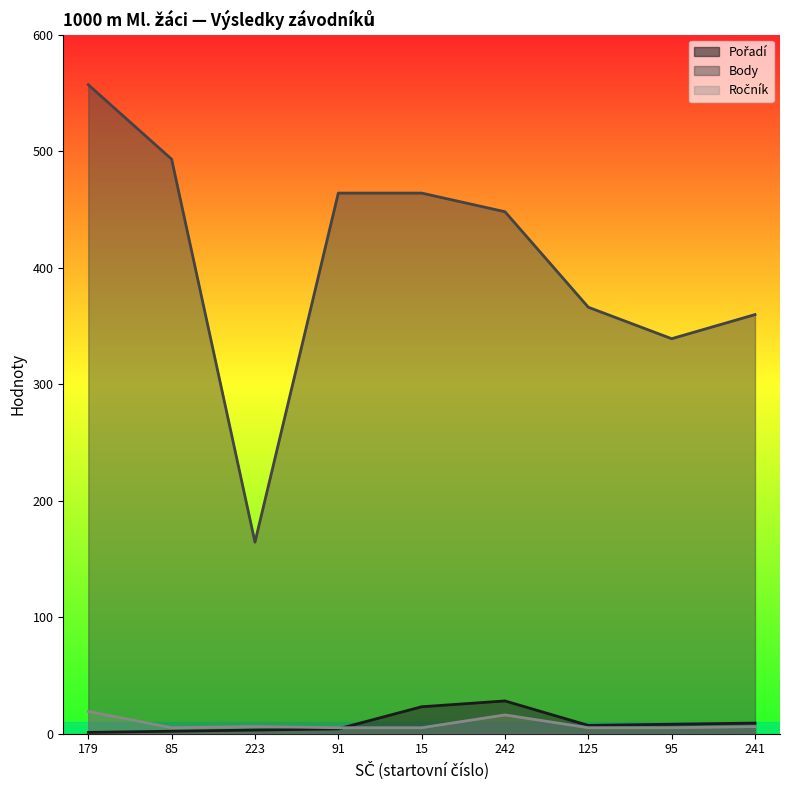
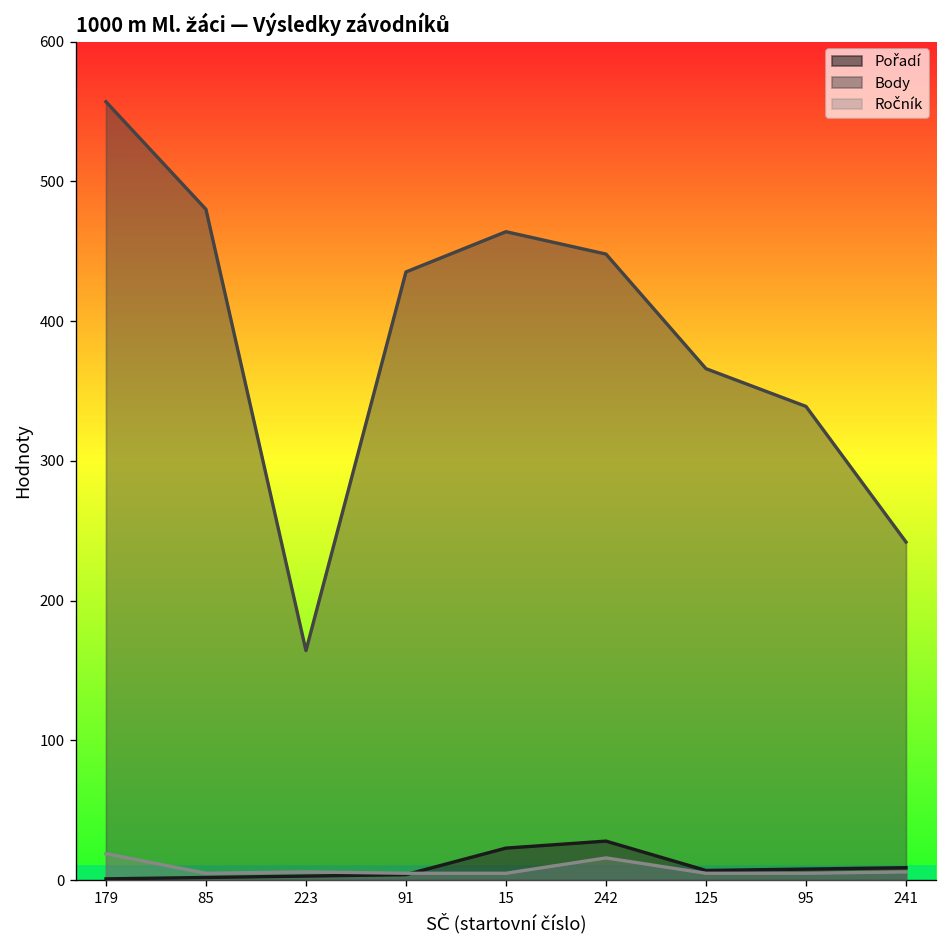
  {
    "Pořadí": {
      "15": 23,
      "242": 28
    },
    "Body": {
      "179": 557,
-     "85": 493,
+     "85": 480,
      "223": 164,
-     "91": 464,
+     "91": 435,
      "15": 464,
      "242": 448,
      "125": 366,
      "95": 339,
-     "241": 360
+     "241": 242
    },
    "Ročník": {
      "179": 19,
      "242": 16
    }
  }
